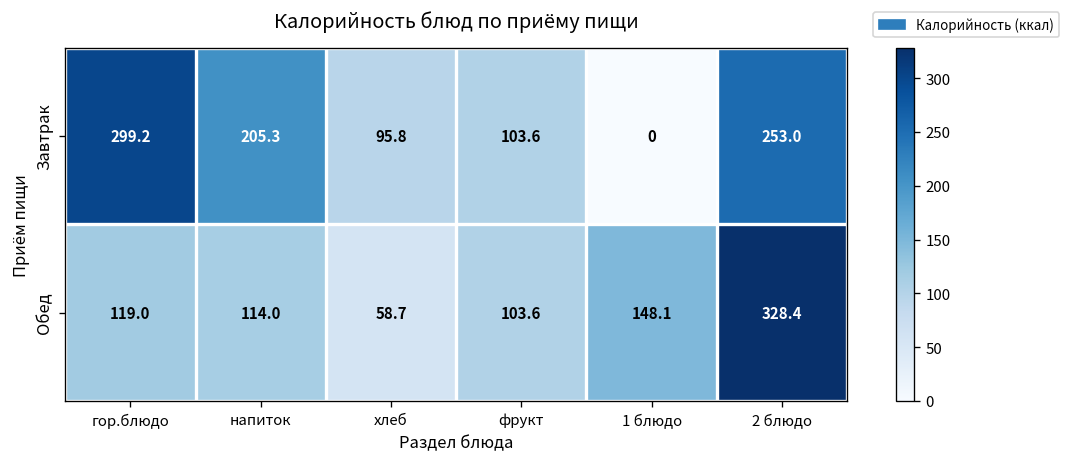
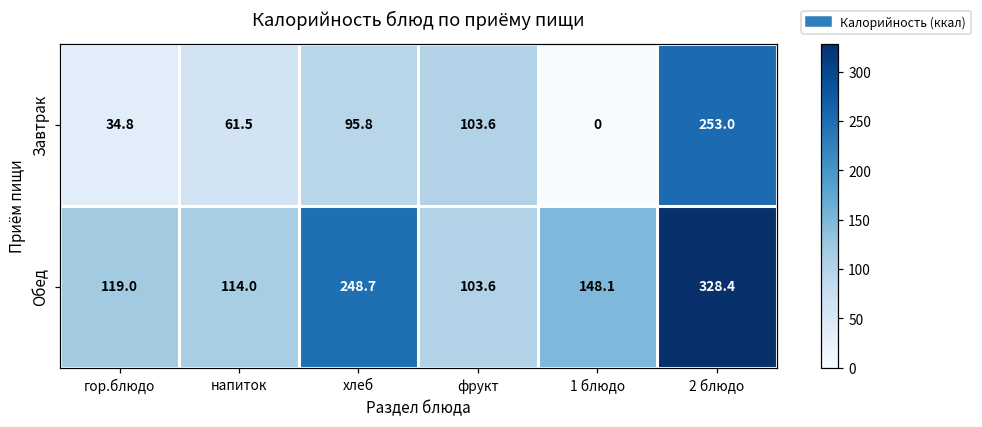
  {
    "Завтрак": {
-     "гор.блюдо": 299.2,
-     "напиток": 205.3,
+     "гор.блюдо": 34.8,
+     "напиток": 61.5,
      "хлеб": 95.8,
      "фрукт": 103.6,
      "1 блюдо": 0,
      "2 блюдо": 253.0
    },
    "Обед": {
      "гор.блюдо": 119.0,
      "напиток": 114.0,
-     "хлеб": 58.7,
+     "хлеб": 248.7,
      "фрукт": 103.6,
      "1 блюдо": 148.1,
      "2 блюдо": 328.4
    }
  }
